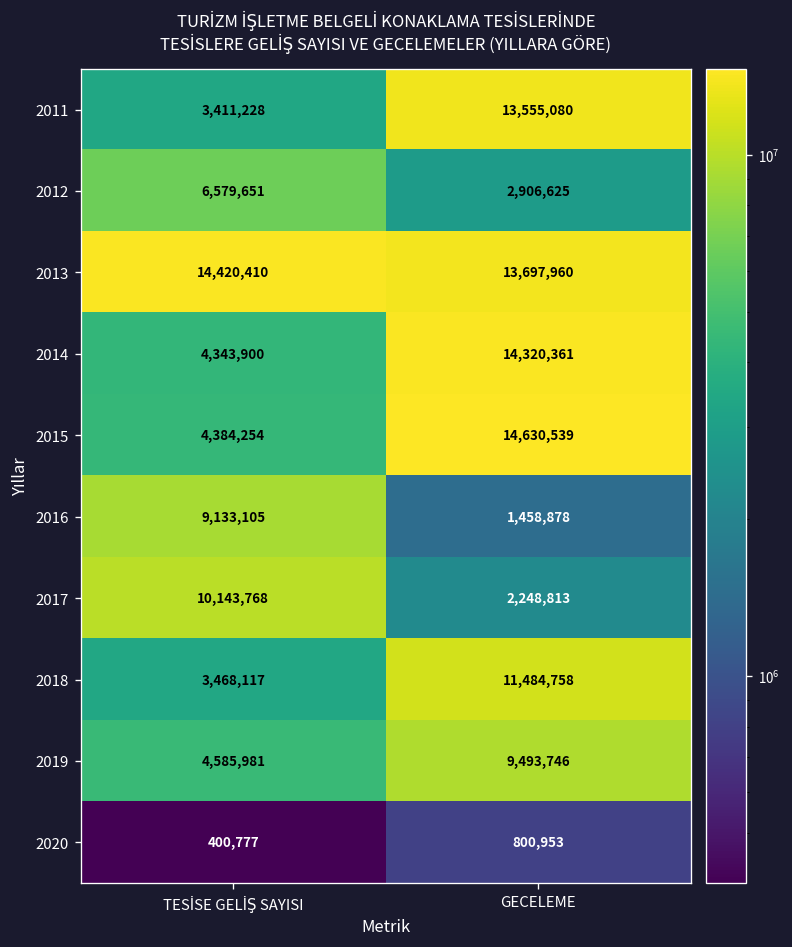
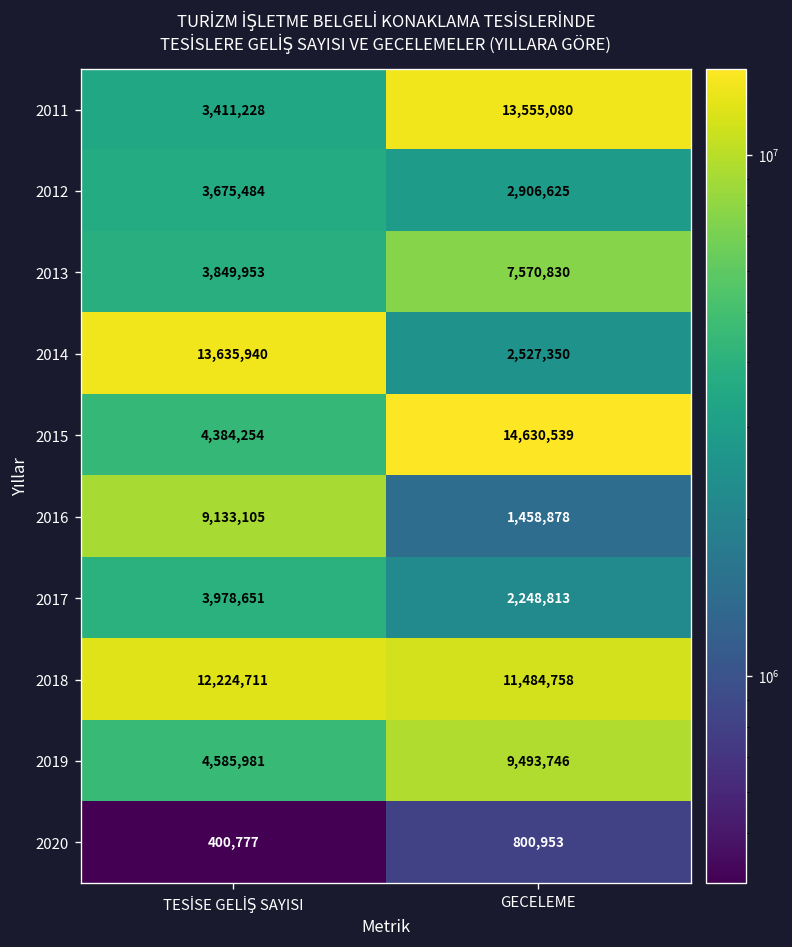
  {
    "2011": {
      "TESİSE GELİŞ SAYISI": "3,411,228",
      "GECELEME": "13,555,080"
    },
    "2012": {
-     "TESİSE GELİŞ SAYISI": "6,579,651",
+     "TESİSE GELİŞ SAYISI": "3,675,484",
      "GECELEME": "2,906,625"
    },
    "2013": {
-     "TESİSE GELİŞ SAYISI": "14,420,410",
-     "GECELEME": "13,697,960"
+     "TESİSE GELİŞ SAYISI": "3,849,953",
+     "GECELEME": "7,570,830"
    },
    "2014": {
-     "TESİSE GELİŞ SAYISI": "4,343,900",
-     "GECELEME": "14,320,361"
+     "TESİSE GELİŞ SAYISI": "13,635,940",
+     "GECELEME": "2,527,350"
    },
    "2015": {
      "TESİSE GELİŞ SAYISI": "4,384,254",
      "GECELEME": "14,630,539"
    },
    "2016": {
      "TESİSE GELİŞ SAYISI": "9,133,105",
      "GECELEME": "1,458,878"
    },
    "2017": {
-     "TESİSE GELİŞ SAYISI": "10,143,768",
+     "TESİSE GELİŞ SAYISI": "3,978,651",
      "GECELEME": "2,248,813"
    },
    "2018": {
-     "TESİSE GELİŞ SAYISI": "3,468,117",
+     "TESİSE GELİŞ SAYISI": "12,224,711",
      "GECELEME": "11,484,758"
    },
    "2019": {
      "TESİSE GELİŞ SAYISI": "4,585,981",
      "GECELEME": "9,493,746"
    },
    "2020": {
      "TESİSE GELİŞ SAYISI": "400,777",
      "GECELEME": "800,953"
    }
  }
